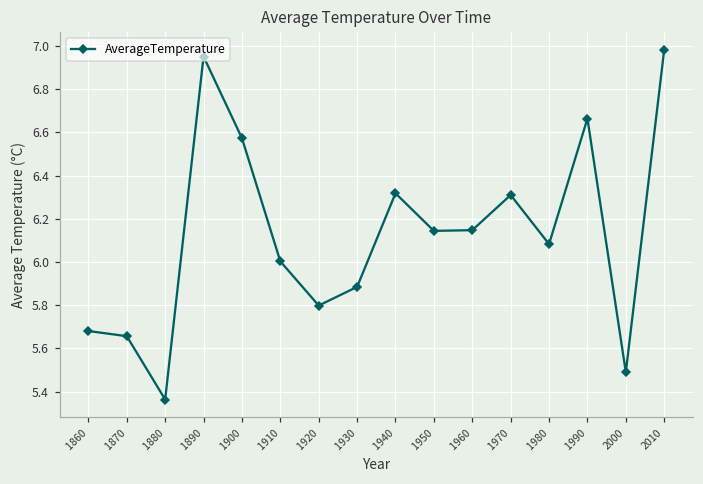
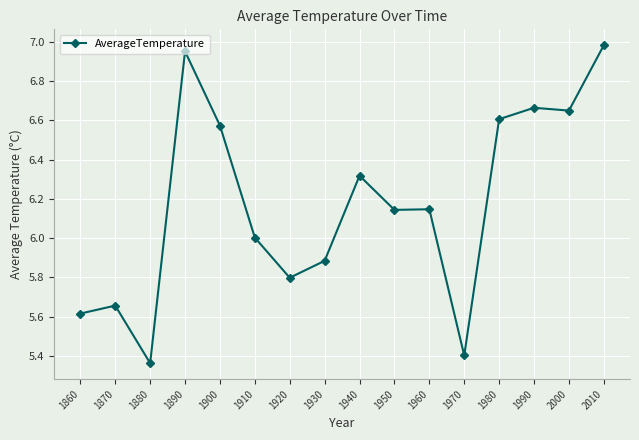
  {
-   "1860": 5.68,
+   "1860": 5.62,
    "1870": 5.66,
    "1880": 5.36,
    "1900": 6.57,
    "1910": 6.00,
    "1920": 5.80,
    "1930": 5.88,
    "1940": 6.32,
    "1950": 6.14,
    "1960": 6.15,
-   "1970": 6.31,
-   "1980": 6.08,
+   "1970": 5.40,
+   "1980": 6.61,
    "1990": 6.66,
-   "2000": 5.49,
+   "2000": 6.65,
    "2010": 6.98
  }
